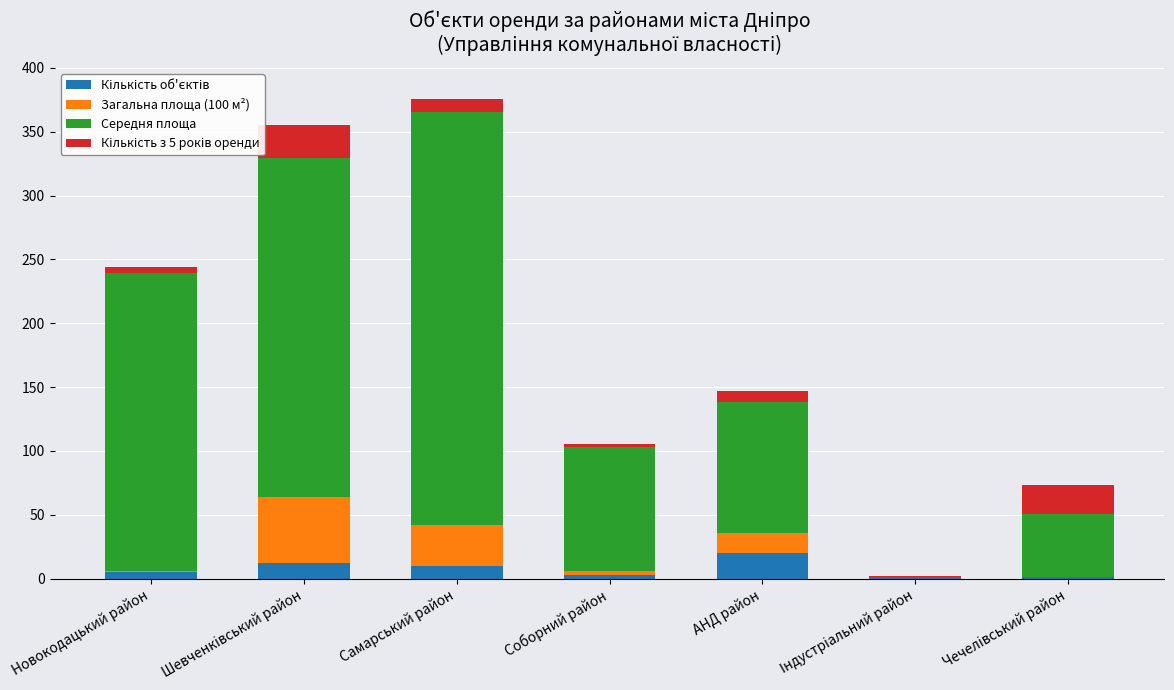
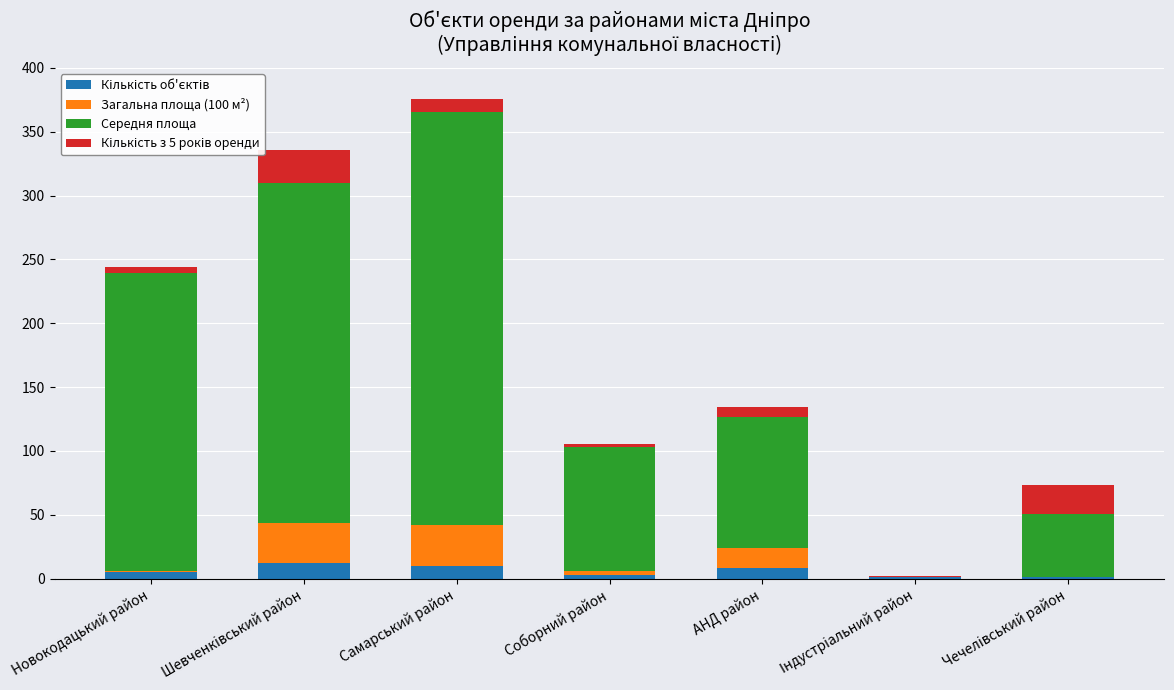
  {
    "Кількість об'єктів": {
      "Новокодацький район": 5,
      "Шевченківський район": 12,
      "Самарський район": 10,
      "Соборний район": 3,
-     "АНД район": 20
+     "АНД район": 8
    },
    "Загальна площа (100 м²)": {
-     "Шевченківський район": 52,
+     "Шевченківський район": 32,
      "Самарський район": 32,
      "Соборний район": 3,
      "АНД район": 16,
      "Індустріальний район": 0
    },
    "Середня площа": {
      "Новокодацький район": 233,
      "Шевченківський район": 266,
      "Самарський район": 323,
      "Соборний район": 97,
      "АНД район": 103,
      "Індустріальний район": 0,
      "Чечелівський район": 49
    },
    "Кількість з 5 років оренди": {
      "Новокодацький район": 5,
      "Шевченківський район": 26,
      "Самарський район": 10,
      "Соборний район": 3,
      "АНД район": 8,
      "Чечелівський район": 23
    }
  }
